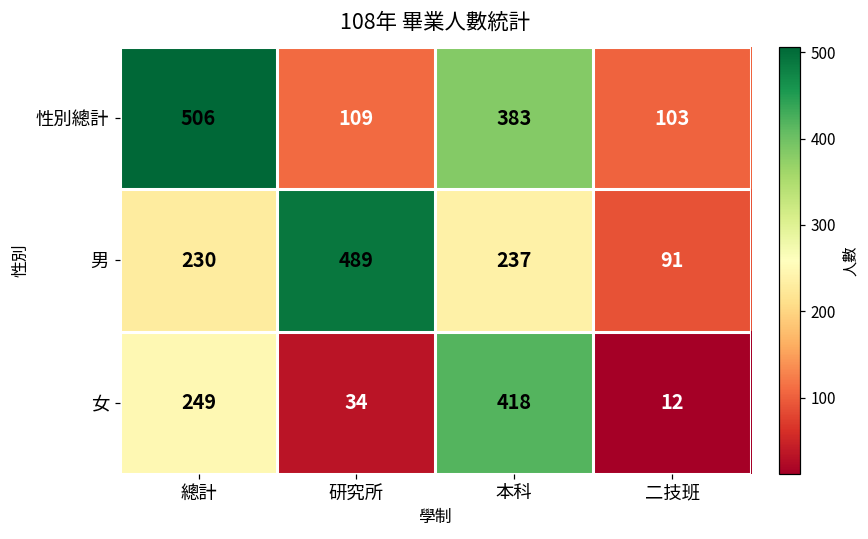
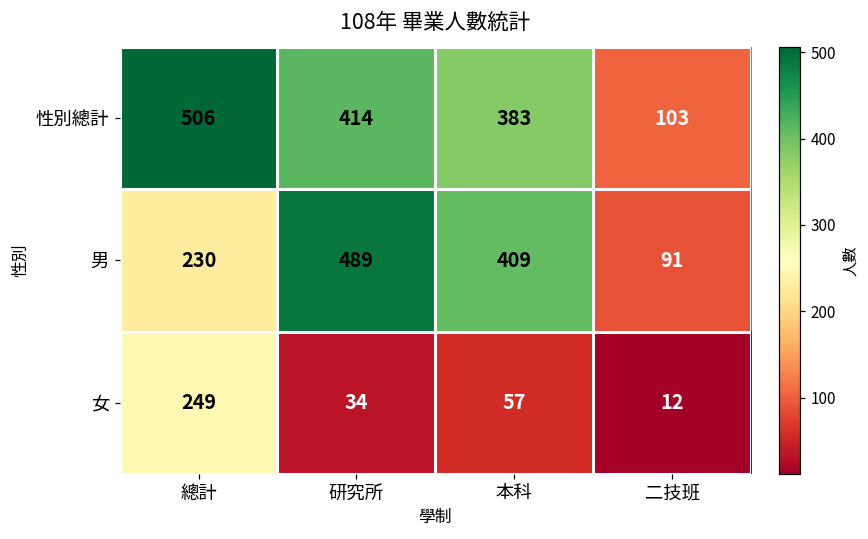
  {
    "性別總計": {
      "總計": 506,
-     "研究所": 109,
+     "研究所": 414,
      "本科": 383,
      "二技班": 103
    },
    "男": {
      "總計": 230,
      "研究所": 489,
-     "本科": 237,
+     "本科": 409,
      "二技班": 91
    },
    "女": {
      "總計": 249,
      "研究所": 34,
-     "本科": 418,
+     "本科": 57,
      "二技班": 12
    }
  }
